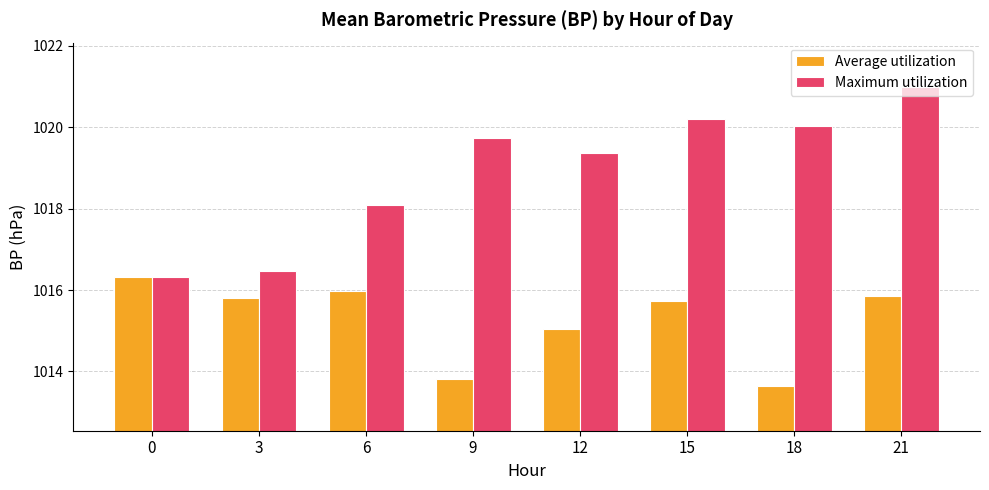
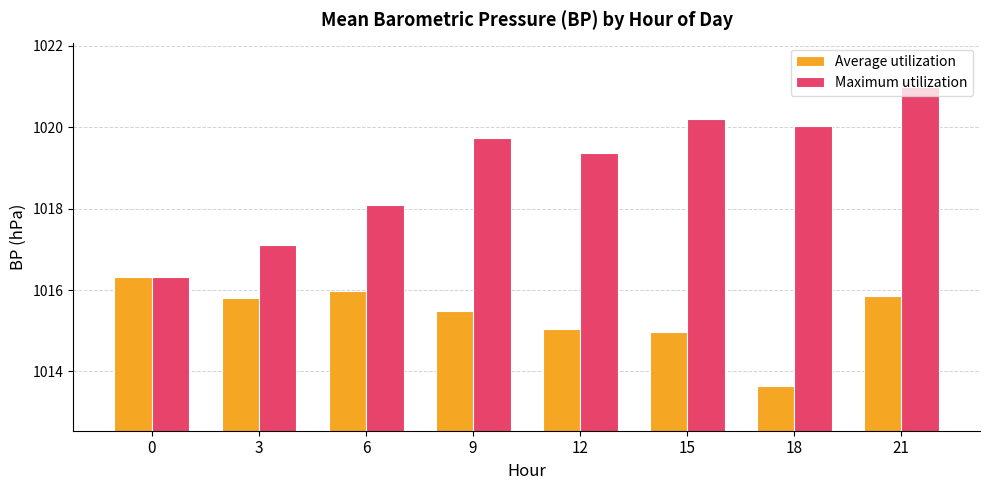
  {
    "Average utilization": {
      "0": 1016.3,
      "3": 1015.8,
      "6": 1016.0,
-     "9": 1013.8,
+     "9": 1015.5,
      "12": 1015.0,
-     "15": 1015.7,
+     "15": 1015.0,
      "18": 1013.6,
      "21": 1015.9
    },
    "Maximum utilization": {
      "0": 1016.3,
-     "3": 1016.5,
+     "3": 1017.1,
      "6": 1018.1,
      "9": 1019.7,
      "12": 1019.4,
      "15": 1020.2,
      "18": 1020.0
    }
  }
